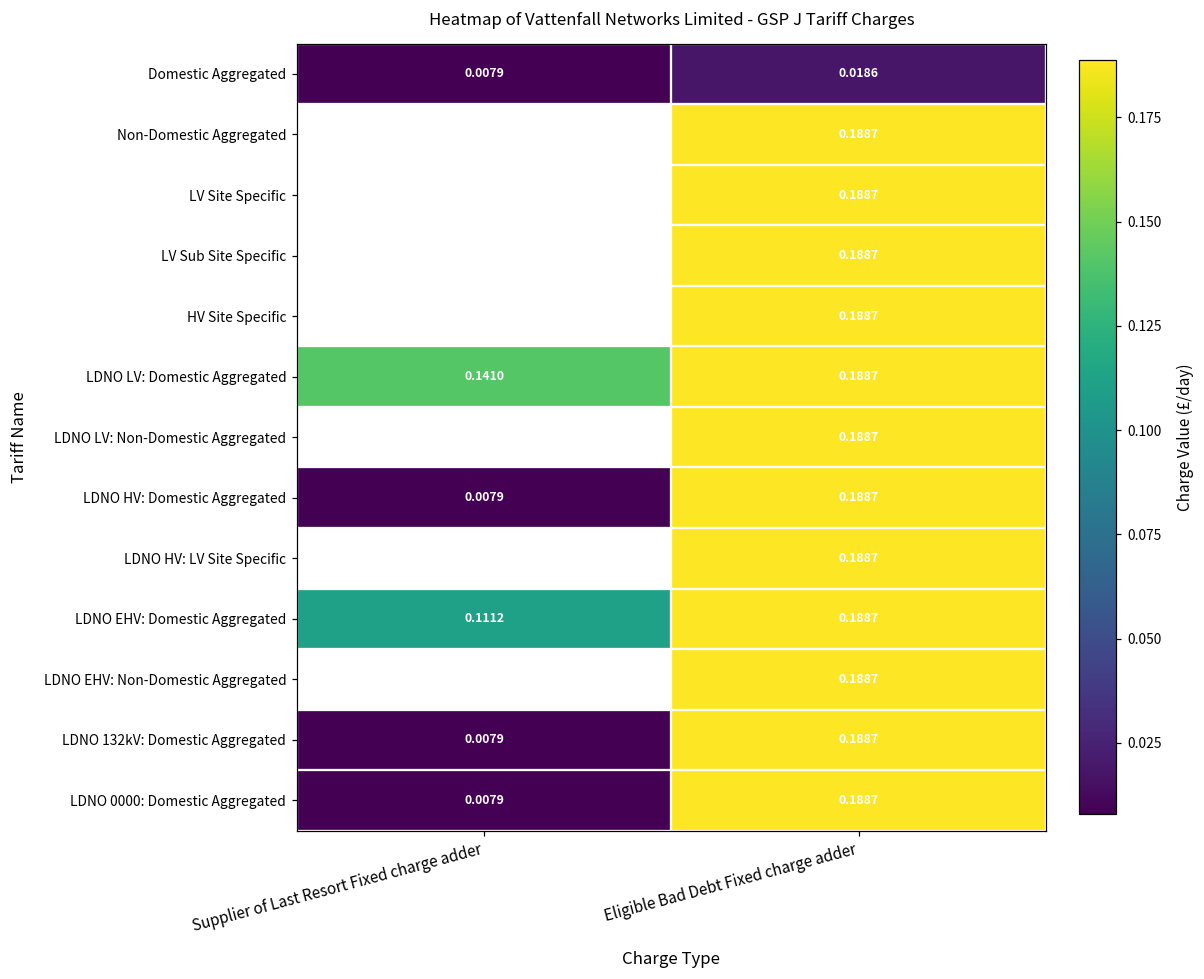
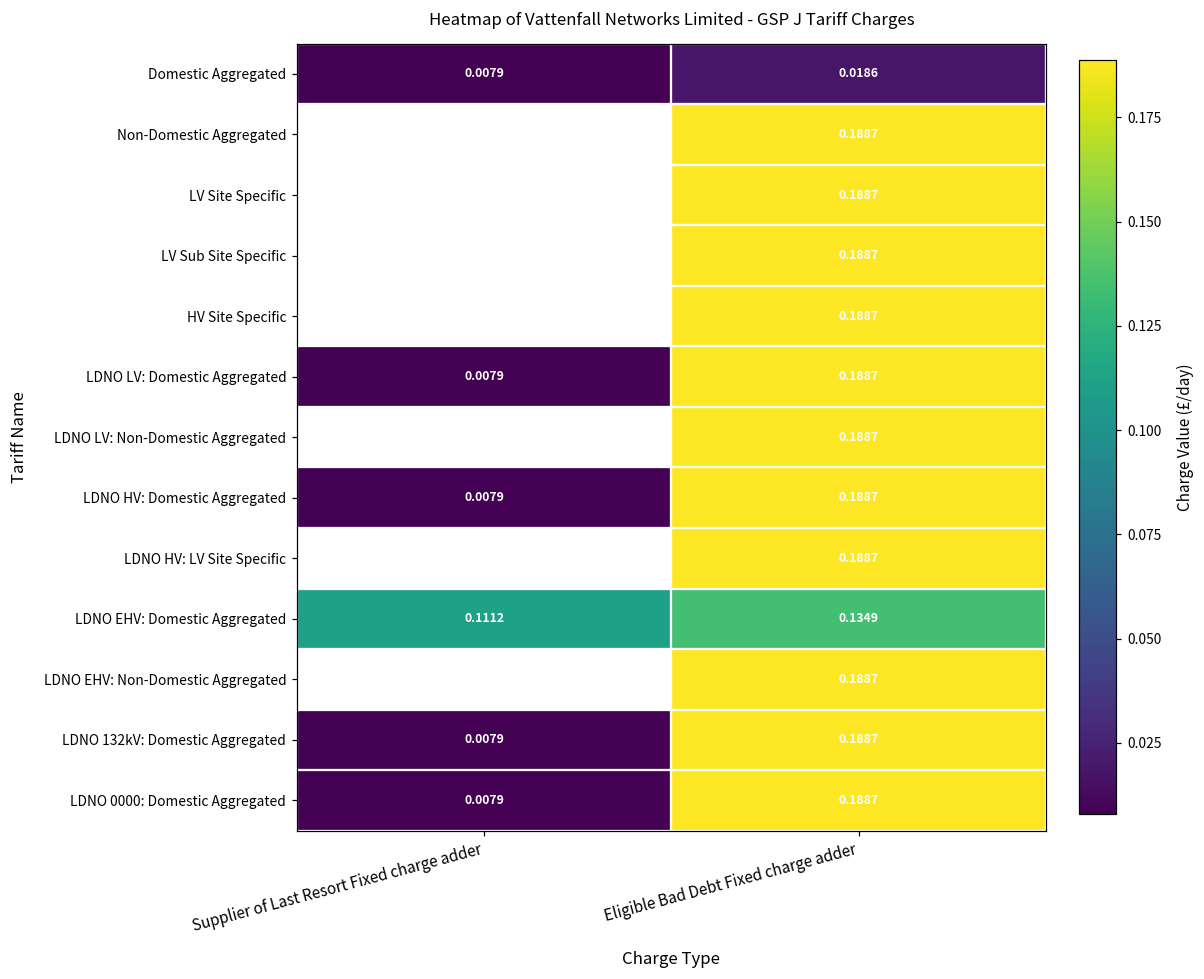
  {
    "Domestic Aggregated": {
      "Supplier of Last Resort Fixed charge adder": 0.0079,
      "Eligible Bad Debt Fixed charge adder": 0.0186
    },
    "Non-Domestic Aggregated": {
      "Eligible Bad Debt Fixed charge adder": 0.1887
    },
    "LV Site Specific": {
      "Eligible Bad Debt Fixed charge adder": 0.1887
    },
    "LV Sub Site Specific": {
      "Eligible Bad Debt Fixed charge adder": 0.1887
    },
    "HV Site Specific": {
      "Eligible Bad Debt Fixed charge adder": 0.1887
    },
    "LDNO LV: Domestic Aggregated": {
-     "Supplier of Last Resort Fixed charge adder": 0.1410,
+     "Supplier of Last Resort Fixed charge adder": 0.0079,
      "Eligible Bad Debt Fixed charge adder": 0.1887
    },
    "LDNO LV: Non-Domestic Aggregated": {
      "Eligible Bad Debt Fixed charge adder": 0.1887
    },
    "LDNO HV: Domestic Aggregated": {
      "Supplier of Last Resort Fixed charge adder": 0.0079,
      "Eligible Bad Debt Fixed charge adder": 0.1887
    },
    "LDNO HV: LV Site Specific": {
      "Eligible Bad Debt Fixed charge adder": 0.1887
    },
    "LDNO EHV: Domestic Aggregated": {
      "Supplier of Last Resort Fixed charge adder": 0.1112,
-     "Eligible Bad Debt Fixed charge adder": 0.1887
+     "Eligible Bad Debt Fixed charge adder": 0.1349
    },
    "LDNO EHV: Non-Domestic Aggregated": {
      "Eligible Bad Debt Fixed charge adder": 0.1887
    },
    "LDNO 132kV: Domestic Aggregated": {
      "Supplier of Last Resort Fixed charge adder": 0.0079,
      "Eligible Bad Debt Fixed charge adder": 0.1887
    },
    "LDNO 0000: Domestic Aggregated": {
      "Supplier of Last Resort Fixed charge adder": 0.0079,
      "Eligible Bad Debt Fixed charge adder": 0.1887
    }
  }
